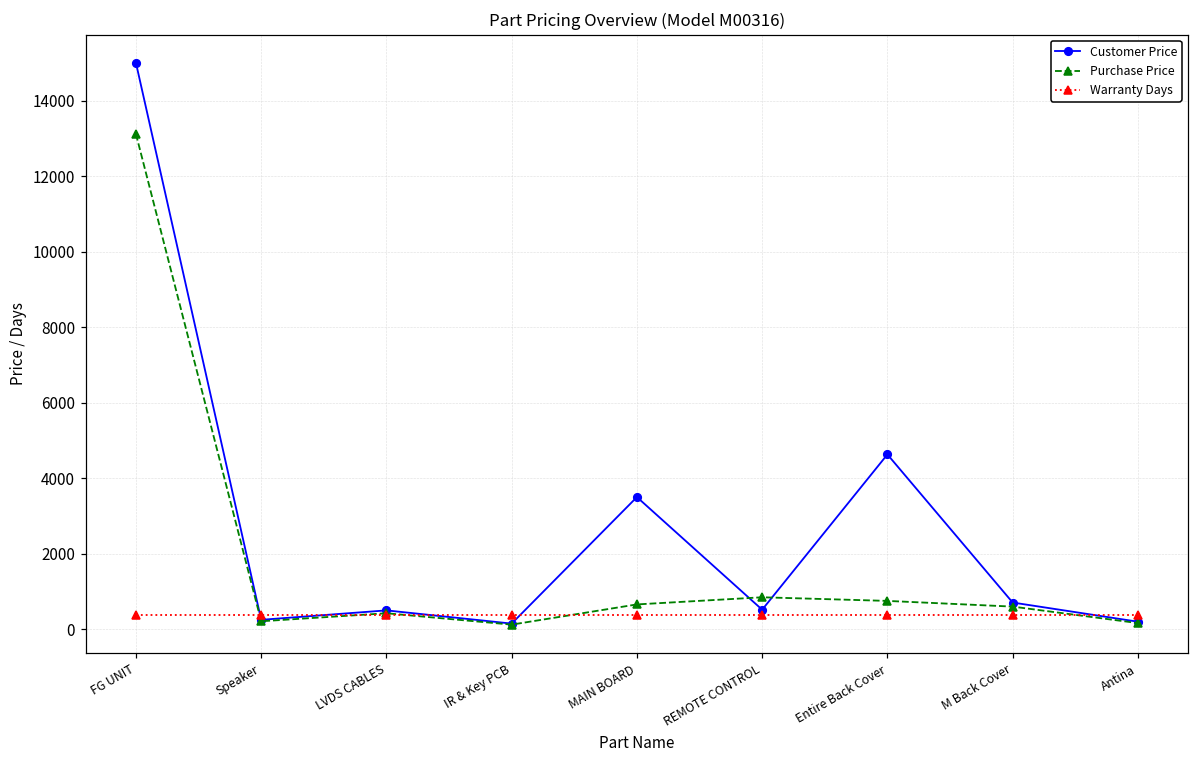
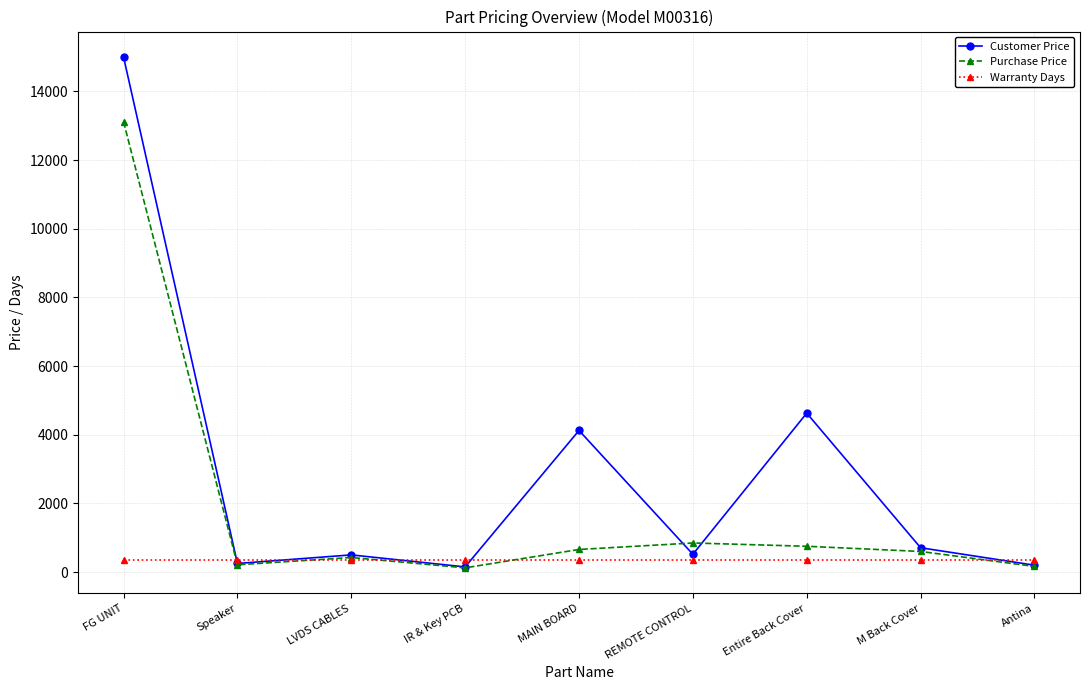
  {
    "Customer Price": {
      "FG UNIT": 15000,
      "LVDS CABLES": 500,
-     "MAIN BOARD": 3500,
+     "MAIN BOARD": 4100,
      "REMOTE CONTROL": 500,
      "Entire Back Cover": 4600,
      "M Back Cover": 700
    },
    "Purchase Price": {
      "FG UNIT": 13100,
      "MAIN BOARD": 700,
      "REMOTE CONTROL": 800,
      "Entire Back Cover": 800,
      "M Back Cover": 600
    },
    "Warranty Days": {
      "FG UNIT": 400,
      "Speaker": 400,
      "IR & Key PCB": 400,
      "MAIN BOARD": 400,
      "REMOTE CONTROL": 400,
      "Entire Back Cover": 400,
      "M Back Cover": 400,
      "Antina": 400
    }
  }
